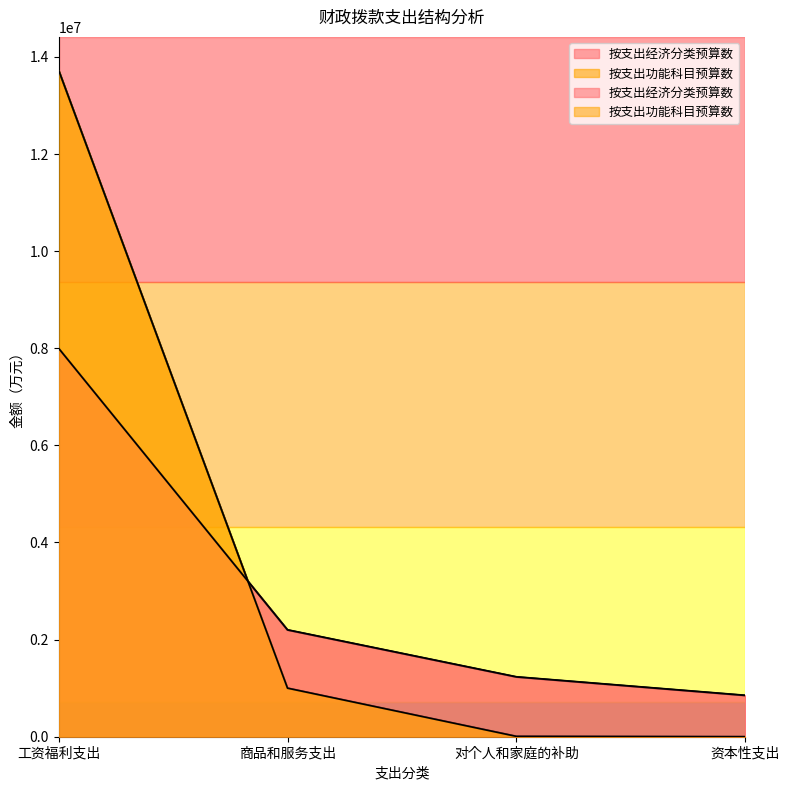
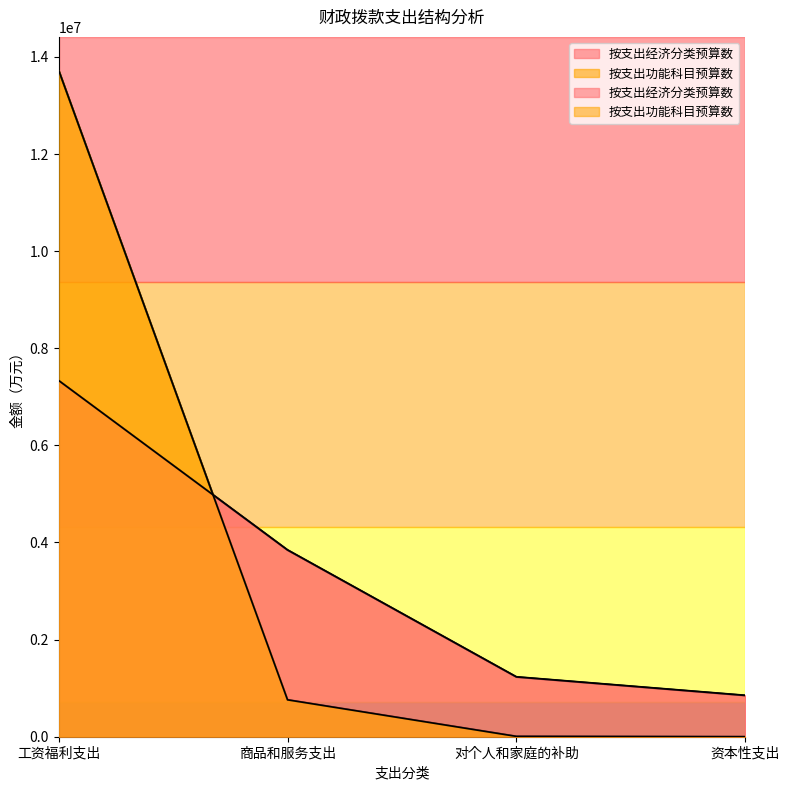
  {
    "按支出经济分类预算数": {
-     "工资福利支出": 8000000,
-     "商品和服务支出": 2200000,
+     "工资福利支出": 7300000,
+     "商品和服务支出": 3800000,
      "对个人和家庭的补助": 1200000,
      "资本性支出": 800000
    },
    "按支出功能科目预算数": {
      "工资福利支出": 13700000,
-     "商品和服务支出": 1000000,
+     "商品和服务支出": 800000,
      "对个人和家庭的补助": 0,
      "资本性支出": 0
    }
  }
